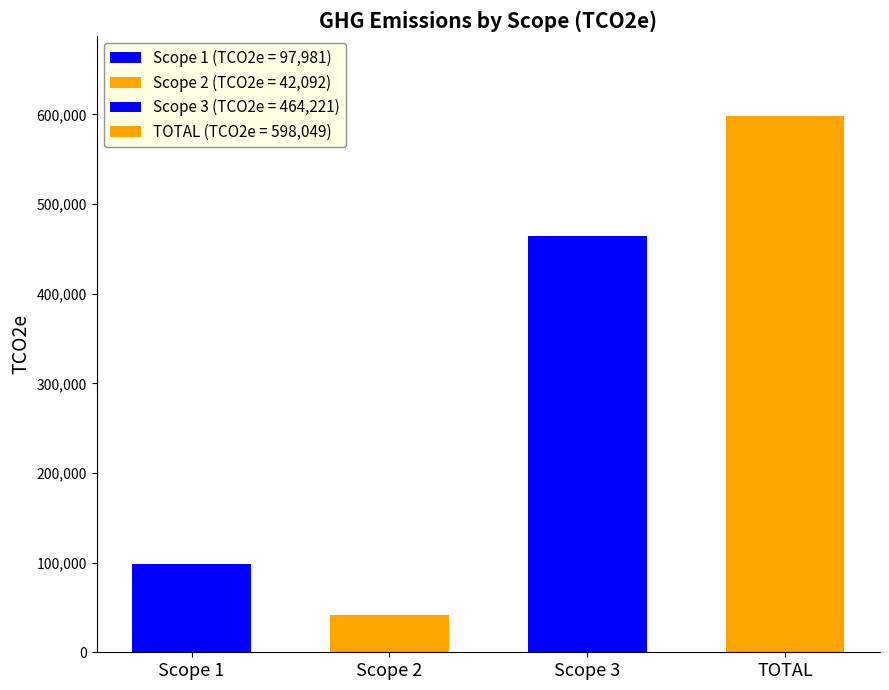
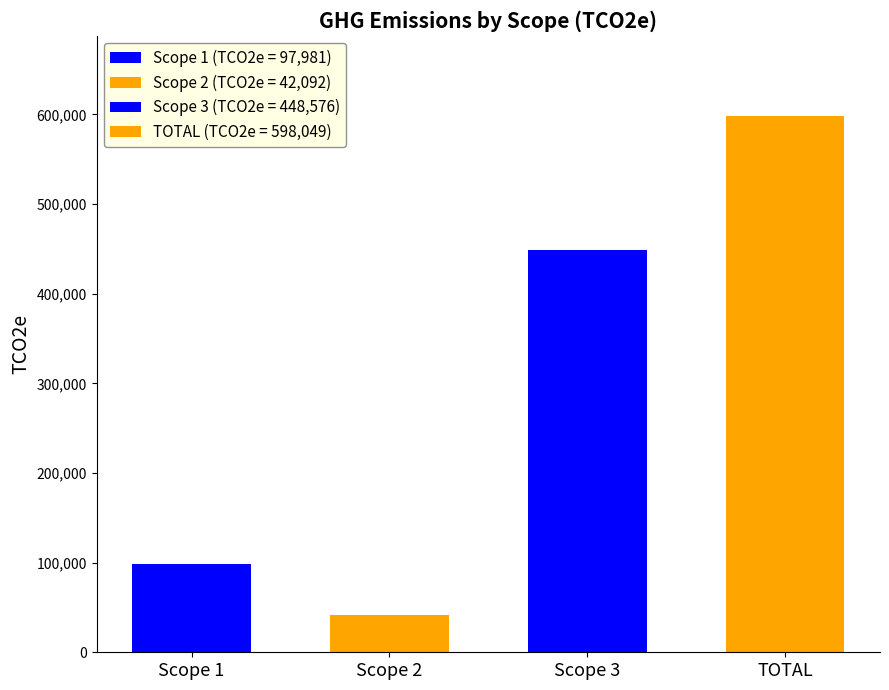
  {
    "Scope 1": "100,000",
    "Scope 2": "40,000",
-   "Scope 3": "460,000",
+   "Scope 3": "450,000",
    "TOTAL": "600,000"
  }
